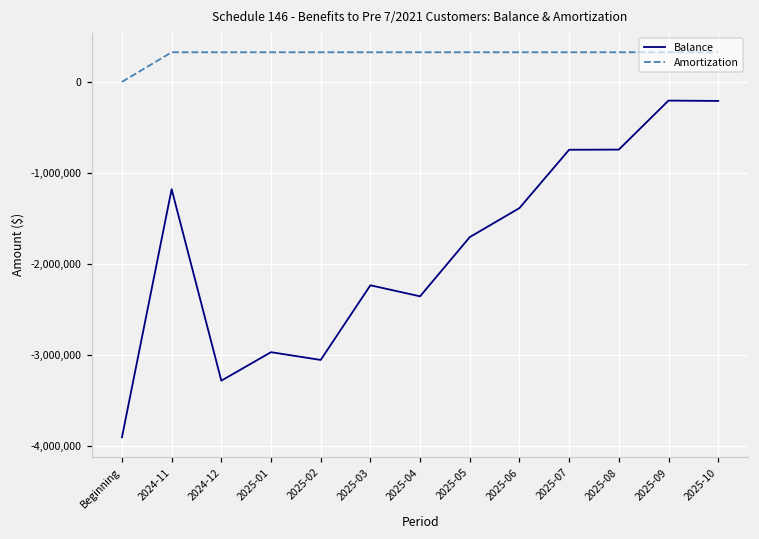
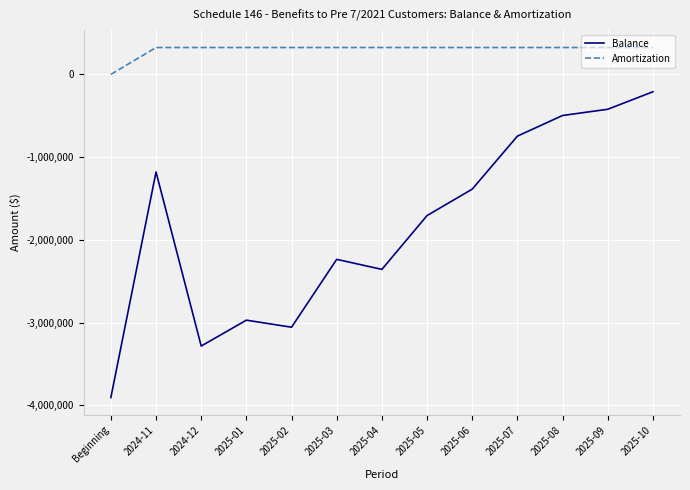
  {
    "Balance": {
      "Beginning": "-3,900,000",
      "2024-11": "-1,200,000",
      "2024-12": "-3,300,000",
      "2025-01": "-3,000,000",
      "2025-02": "-3,100,000",
      "2025-03": "-2,200,000",
      "2025-04": "-2,400,000",
      "2025-05": "-1,700,000",
      "2025-06": "-1,400,000",
      "2025-07": "-700,000",
-     "2025-08": "-700,000",
-     "2025-09": "-200,000",
+     "2025-08": "-500,000",
+     "2025-09": "-400,000",
      "2025-10": "-200,000"
    },
    "Amortization": {
      "Beginning": "0",
      "2024-11": "300,000",
      "2024-12": "300,000",
      "2025-01": "300,000",
      "2025-02": "300,000",
      "2025-03": "300,000",
      "2025-04": "300,000",
      "2025-05": "300,000",
      "2025-06": "300,000",
      "2025-07": "300,000",
      "2025-08": "300,000"
    }
  }
